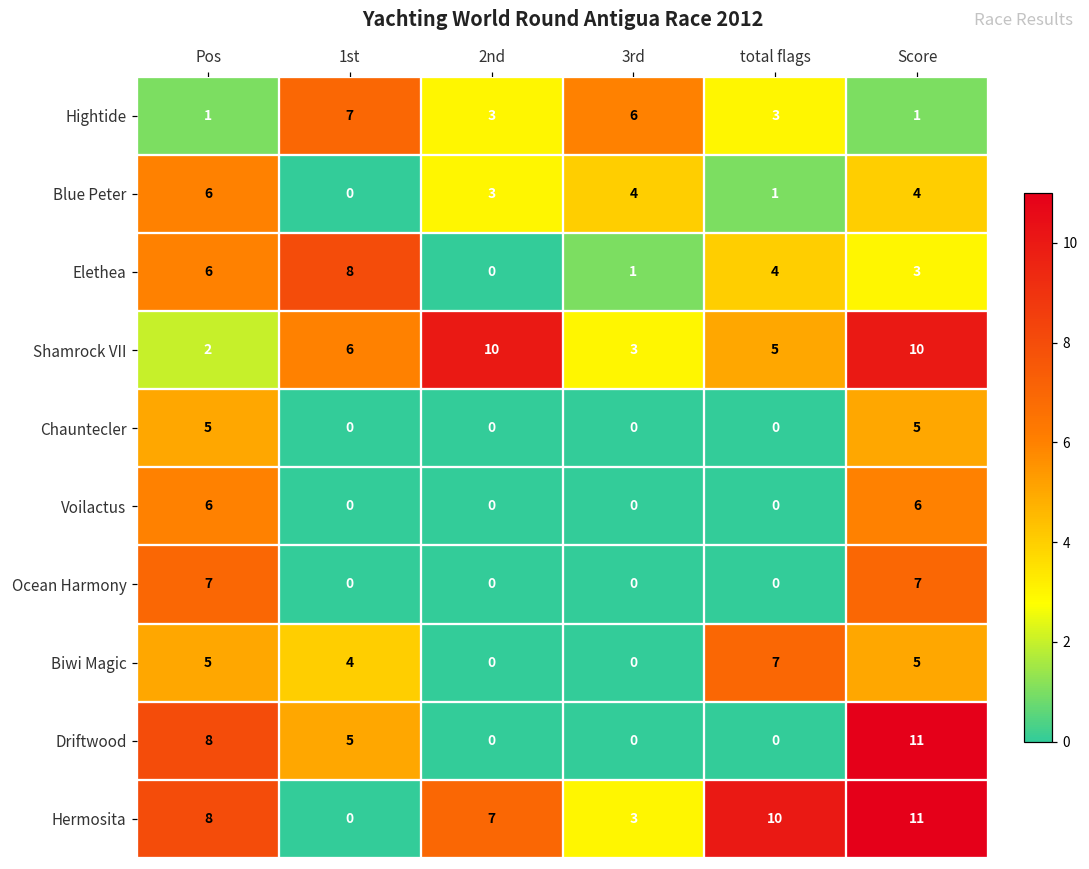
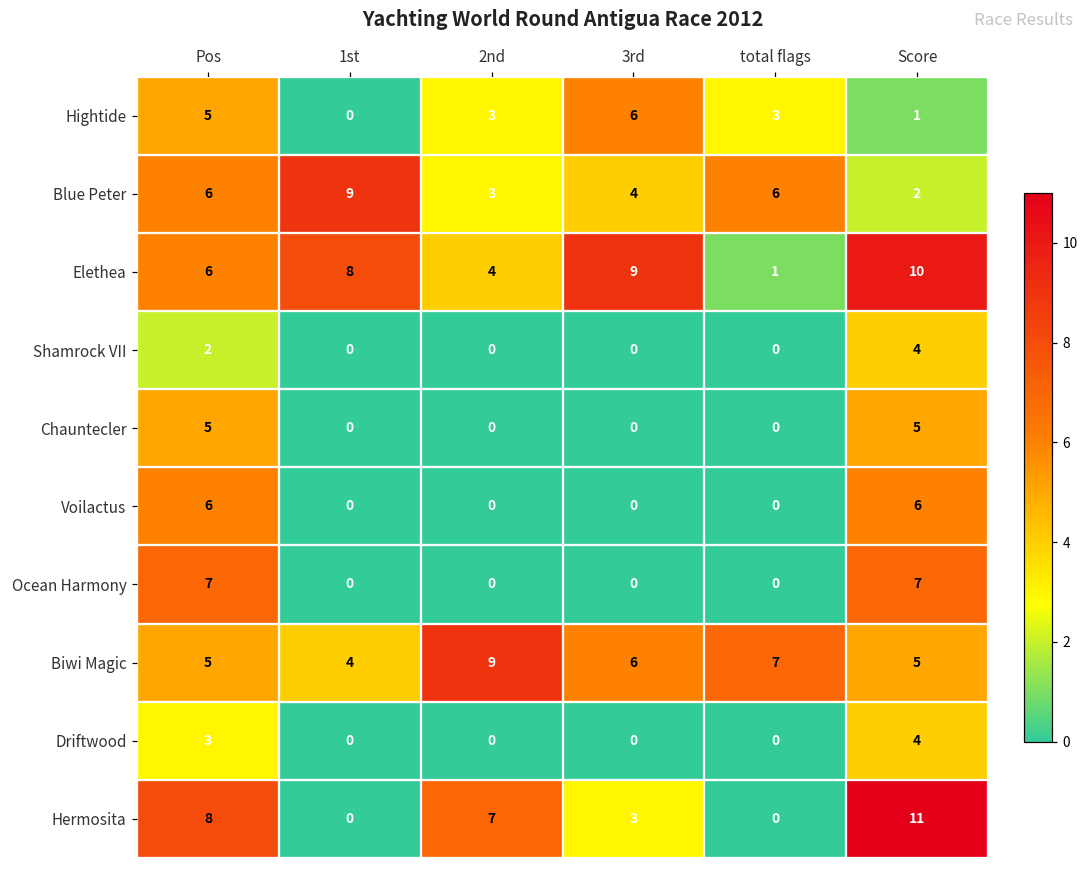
  {
    "Hightide": {
-     "Pos": 1,
-     "1st": 7,
+     "Pos": 5,
+     "1st": 0,
      "2nd": 3,
      "3rd": 6,
      "total flags": 3,
      "Score": 1
    },
    "Blue Peter": {
      "Pos": 6,
-     "1st": 0,
+     "1st": 9,
      "2nd": 3,
      "3rd": 4,
-     "total flags": 1,
-     "Score": 4
+     "total flags": 6,
+     "Score": 2
    },
    "Elethea": {
      "Pos": 6,
      "1st": 8,
-     "2nd": 0,
-     "3rd": 1,
-     "total flags": 4,
-     "Score": 3
+     "2nd": 4,
+     "3rd": 9,
+     "total flags": 1,
+     "Score": 10
    },
    "Shamrock VII": {
      "Pos": 2,
-     "1st": 6,
-     "2nd": 10,
-     "3rd": 3,
-     "total flags": 5,
-     "Score": 10
+     "1st": 0,
+     "2nd": 0,
+     "3rd": 0,
+     "total flags": 0,
+     "Score": 4
    },
    "Chauntecler": {
      "Pos": 5,
      "1st": 0,
      "2nd": 0,
      "3rd": 0,
      "total flags": 0,
      "Score": 5
    },
    "Voilactus": {
      "Pos": 6,
      "1st": 0,
      "2nd": 0,
      "3rd": 0,
      "total flags": 0,
      "Score": 6
    },
    "Ocean Harmony": {
      "Pos": 7,
      "1st": 0,
      "2nd": 0,
      "3rd": 0,
      "total flags": 0,
      "Score": 7
    },
    "Biwi Magic": {
      "Pos": 5,
      "1st": 4,
-     "2nd": 0,
-     "3rd": 0,
+     "2nd": 9,
+     "3rd": 6,
      "total flags": 7,
      "Score": 5
    },
    "Driftwood": {
-     "Pos": 8,
-     "1st": 5,
+     "Pos": 3,
+     "1st": 0,
      "2nd": 0,
      "3rd": 0,
      "total flags": 0,
-     "Score": 11
+     "Score": 4
    },
    "Hermosita": {
      "Pos": 8,
      "1st": 0,
      "2nd": 7,
      "3rd": 3,
-     "total flags": 10,
+     "total flags": 0,
      "Score": 11
    }
  }
